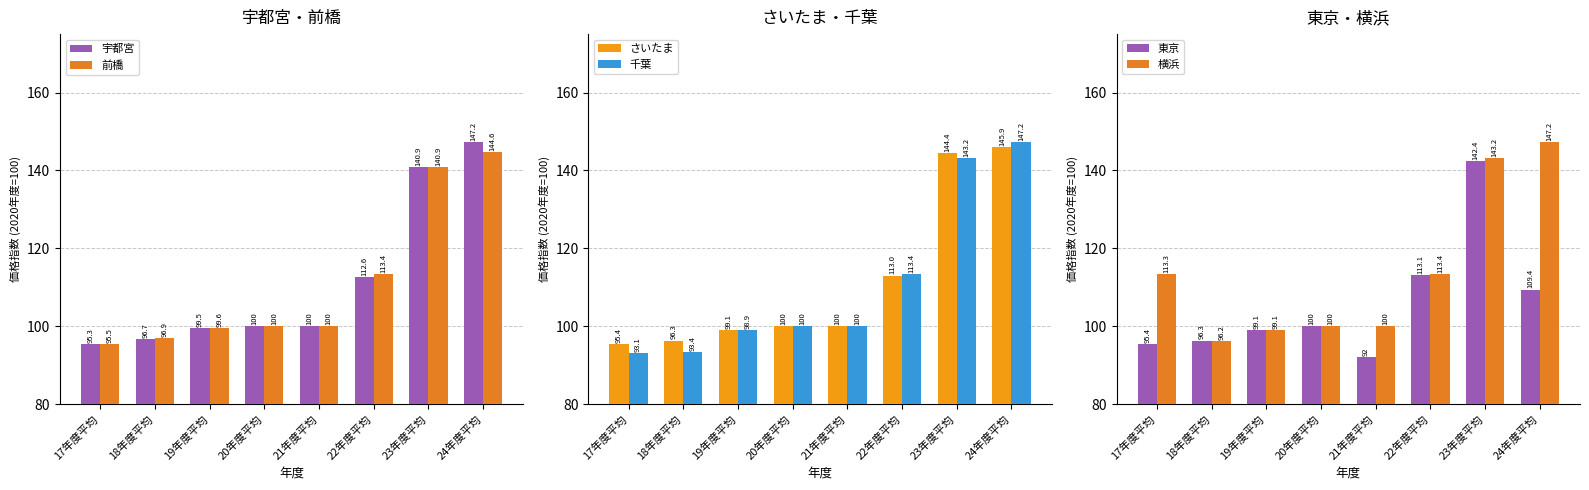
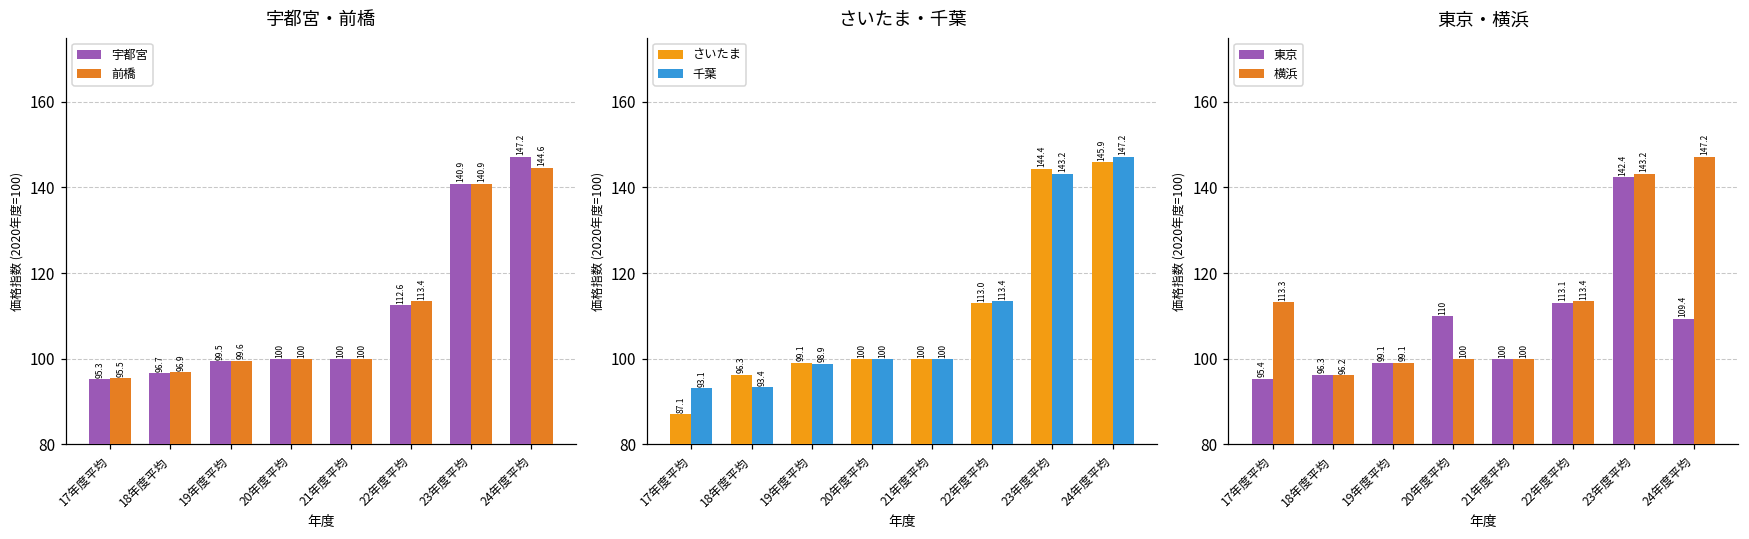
  {
    "宇都宮・前橋": {
      "宇都宮": {
        "17年度平均": 95.3,
        "18年度平均": 96.7,
        "19年度平均": 99.5,
        "20年度平均": 100,
        "21年度平均": 100,
        "22年度平均": 112.6,
        "23年度平均": 140.9,
        "24年度平均": 147.2
      },
      "前橋": {
        "17年度平均": 95.5,
        "18年度平均": 96.9,
        "19年度平均": 99.6,
        "20年度平均": 100,
        "21年度平均": 100,
        "22年度平均": 113.4,
        "23年度平均": 140.9,
        "24年度平均": 144.6
      }
    },
    "さいたま・千葉": {
      "さいたま": {
-       "17年度平均": 95.4,
+       "17年度平均": 87.1,
        "18年度平均": 96.3,
        "19年度平均": 99.1,
        "20年度平均": 100,
        "21年度平均": 100,
        "22年度平均": 113.0,
        "23年度平均": 144.4,
        "24年度平均": 145.9
      },
      "千葉": {
        "17年度平均": 93.1,
        "18年度平均": 93.4,
        "19年度平均": 98.9,
        "20年度平均": 100,
        "21年度平均": 100,
        "22年度平均": 113.4,
        "23年度平均": 143.2,
        "24年度平均": 147.2
      }
    },
    "東京・横浜": {
      "東京": {
        "17年度平均": 95.4,
        "18年度平均": 96.3,
        "19年度平均": 99.1,
-       "20年度平均": 100,
-       "21年度平均": 92,
+       "20年度平均": 110,
+       "21年度平均": 100,
        "22年度平均": 113.1,
        "23年度平均": 142.4,
        "24年度平均": 109.4
      },
      "横浜": {
        "17年度平均": 113.3,
        "18年度平均": 96.2,
        "19年度平均": 99.1,
        "20年度平均": 100,
        "21年度平均": 100,
        "22年度平均": 113.4,
        "23年度平均": 143.2,
        "24年度平均": 147.2
      }
    }
  }
